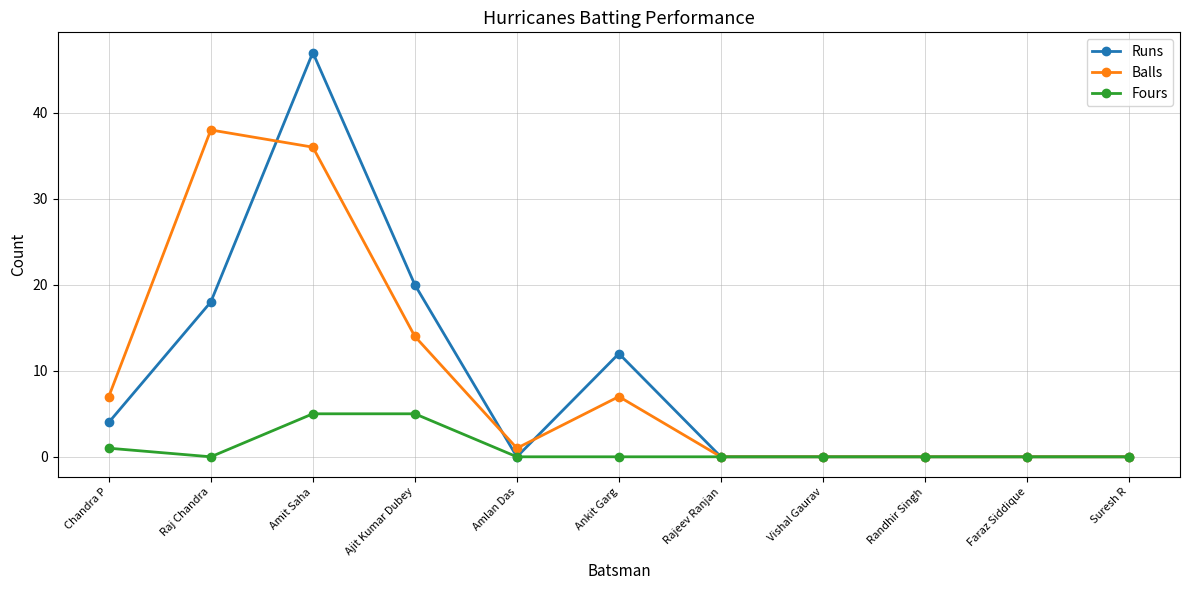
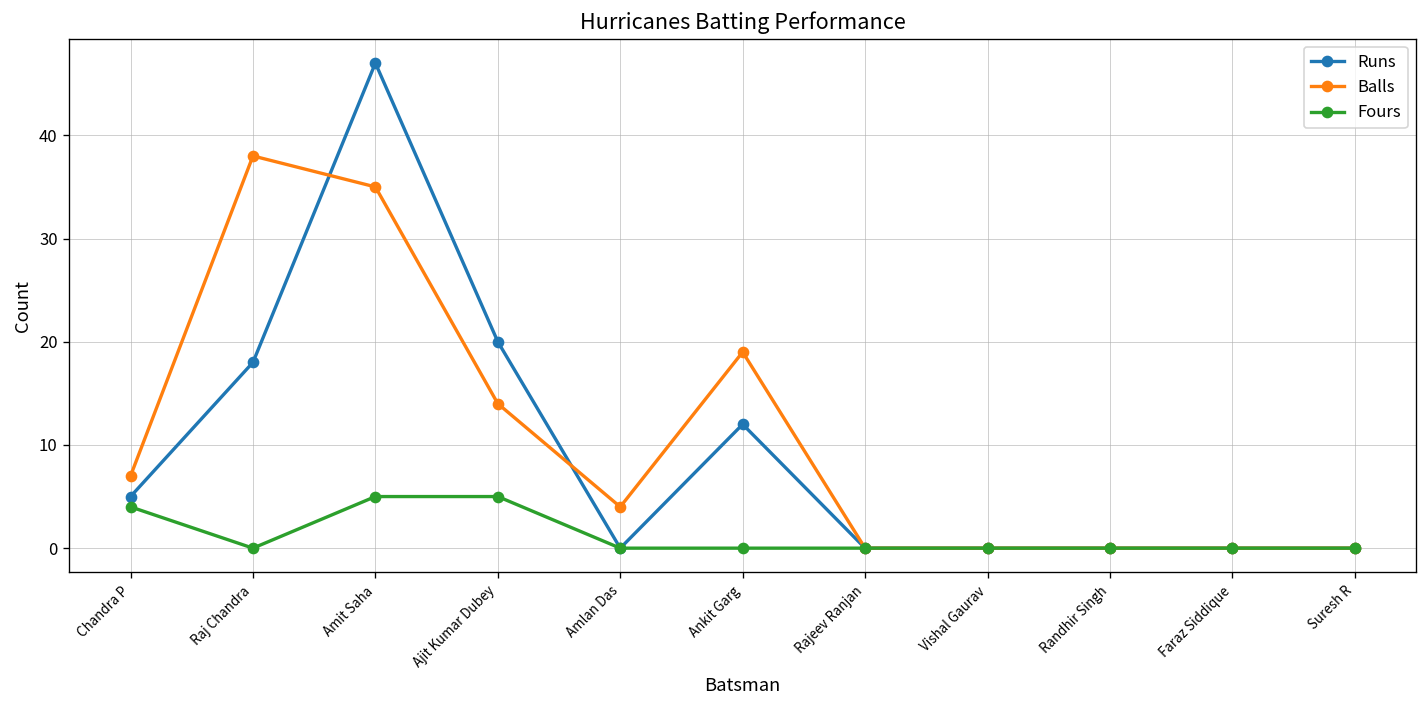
  {
    "Runs": {
-     "Chandra P": 4,
+     "Chandra P": 5,
      "Raj Chandra": 18,
      "Amit Saha": 47,
      "Ajit Kumar Dubey": 20,
      "Ankit Garg": 12
    },
    "Balls": {
      "Chandra P": 7,
      "Raj Chandra": 38,
-     "Amit Saha": 36,
+     "Amit Saha": 35,
      "Ajit Kumar Dubey": 14,
-     "Amlan Das": 1,
-     "Ankit Garg": 7
+     "Amlan Das": 4,
+     "Ankit Garg": 19
    },
    "Fours": {
-     "Chandra P": 1,
+     "Chandra P": 4,
      "Raj Chandra": 0,
      "Amit Saha": 5,
      "Ajit Kumar Dubey": 5,
      "Ankit Garg": 0
    }
  }
